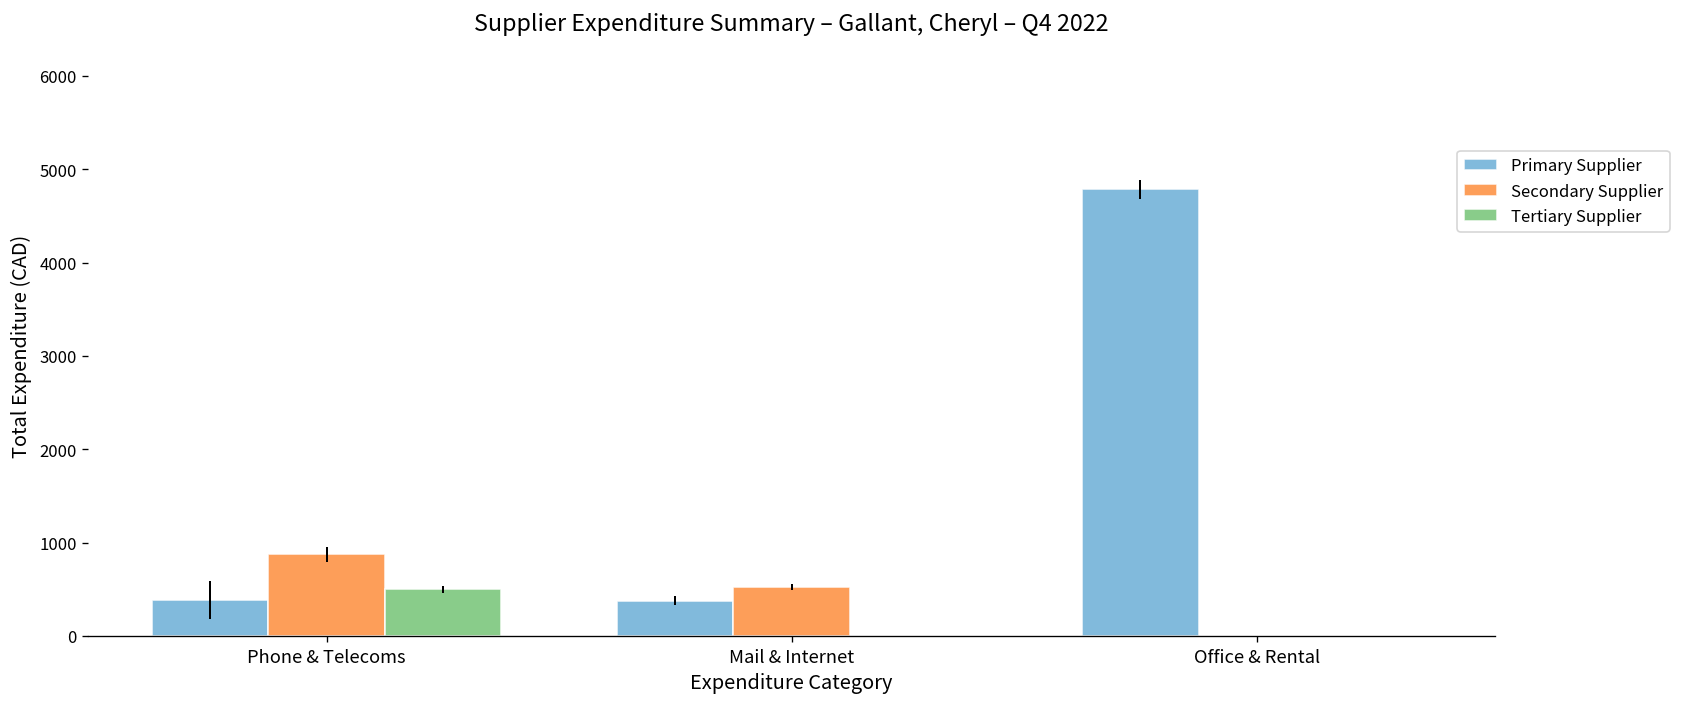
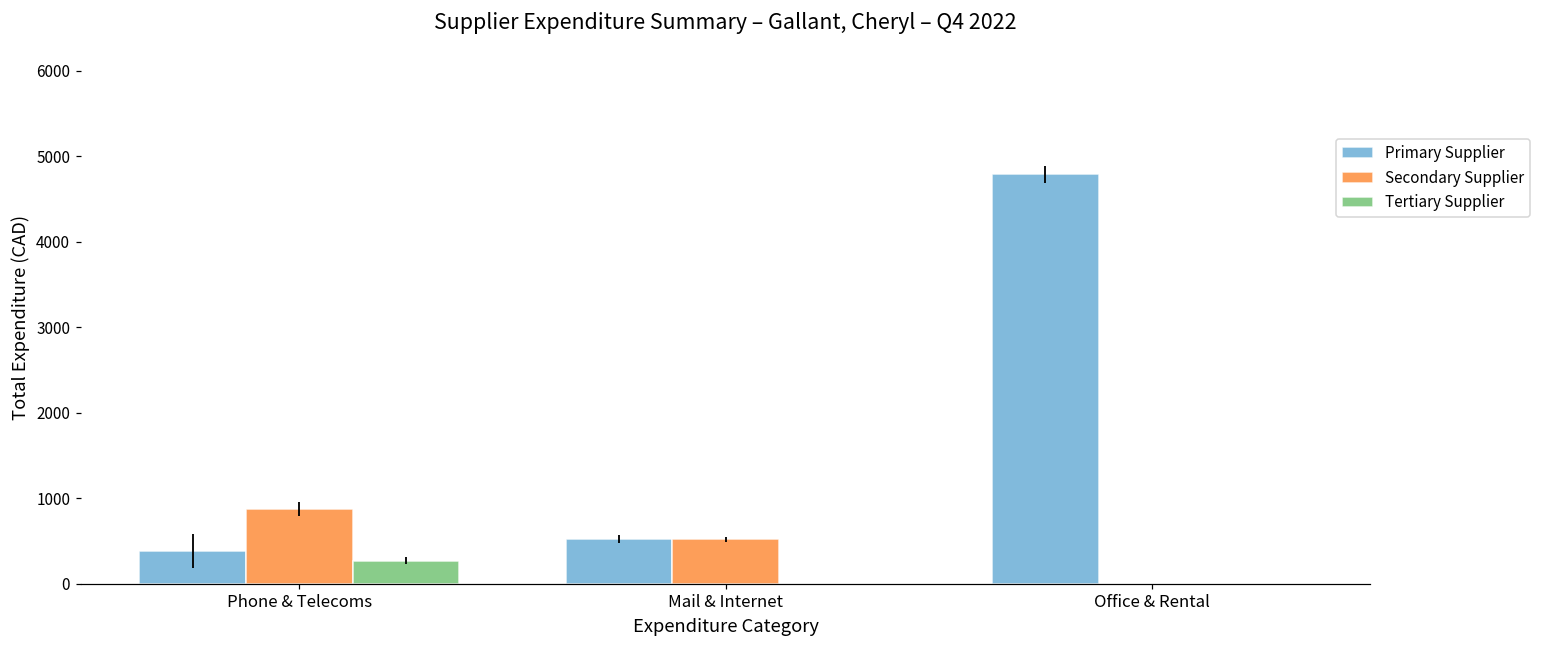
  {
    "Primary Supplier": {
      "Phone & Telecoms": 400,
-     "Mail & Internet": 400,
+     "Mail & Internet": 500,
      "Office & Rental": 4800
    },
    "Secondary Supplier": {
      "Phone & Telecoms": 900,
      "Mail & Internet": 500,
      "Office & Rental": 0
    },
    "Tertiary Supplier": {
-     "Phone & Telecoms": 500,
+     "Phone & Telecoms": 300,
      "Mail & Internet": 0,
      "Office & Rental": 0
    }
  }
